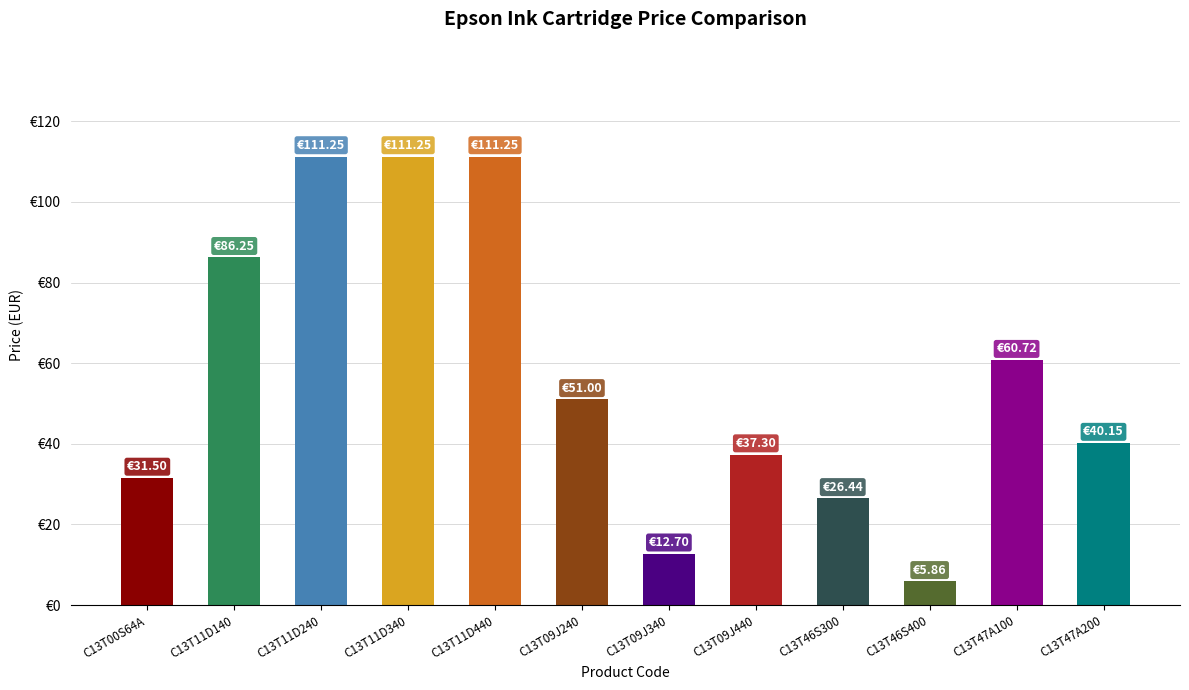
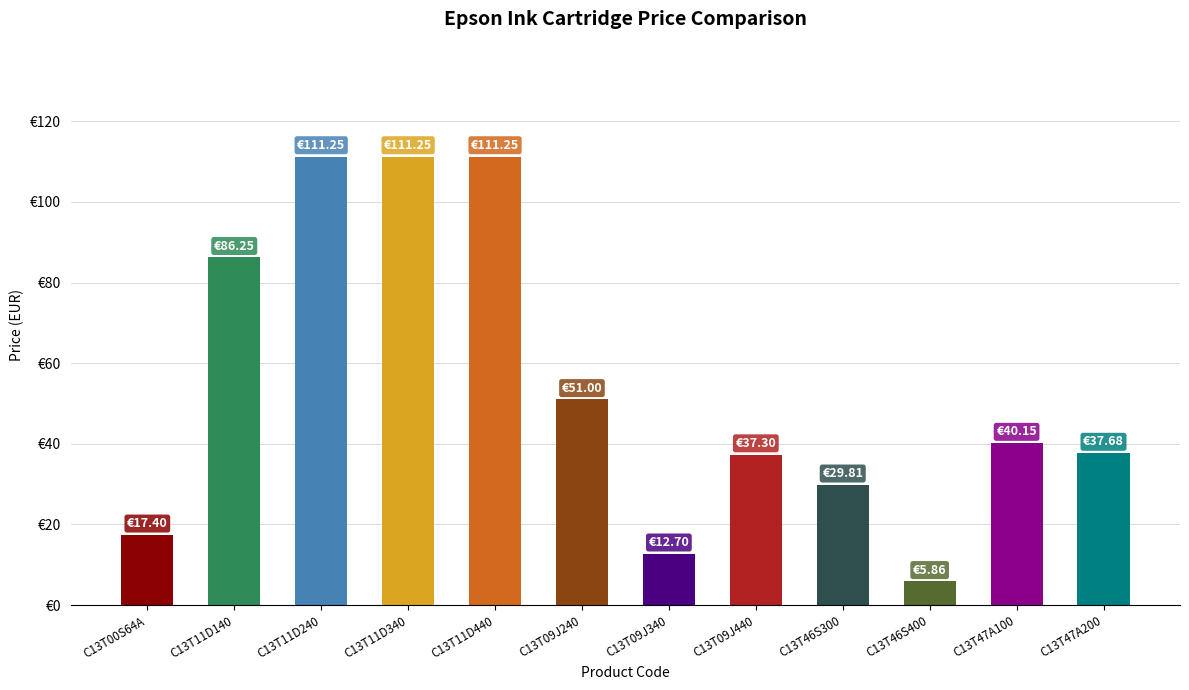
  {
-   "C13T00S64A": "€31.50",
-   "C13T46S300": "€26.44",
-   "C13T47A100": "€60.72",
-   "C13T47A200": "€40.15"
+   "C13T00S64A": "€17.40",
+   "C13T46S300": "€29.81",
+   "C13T47A100": "€40.15",
+   "C13T47A200": "€37.68"
  }
